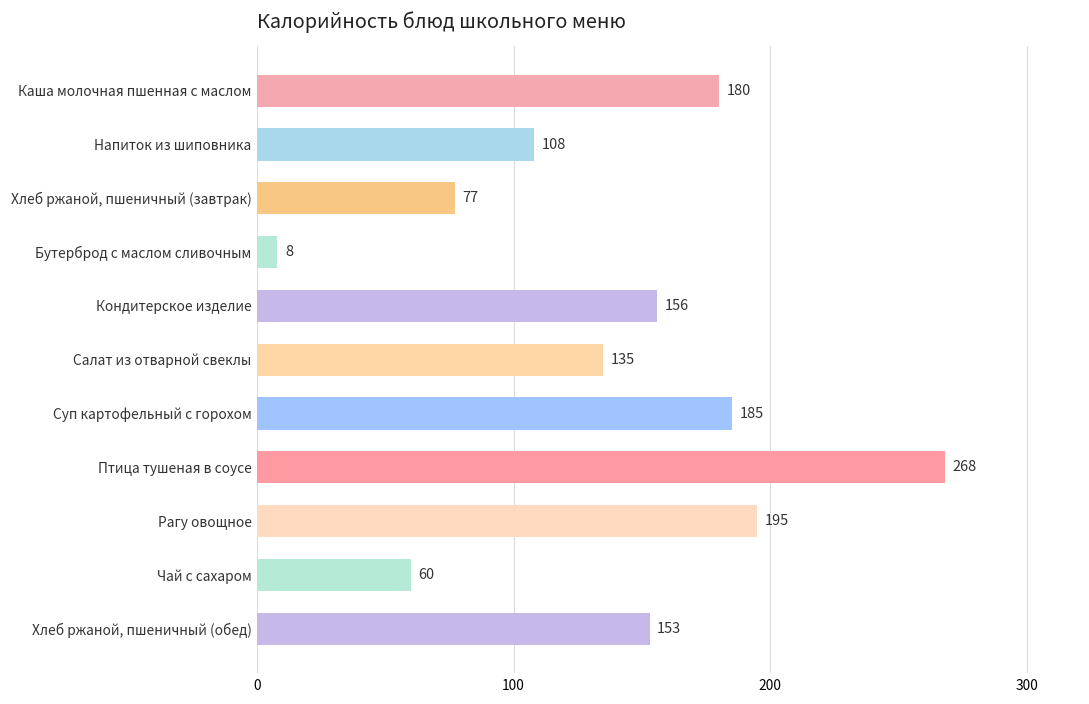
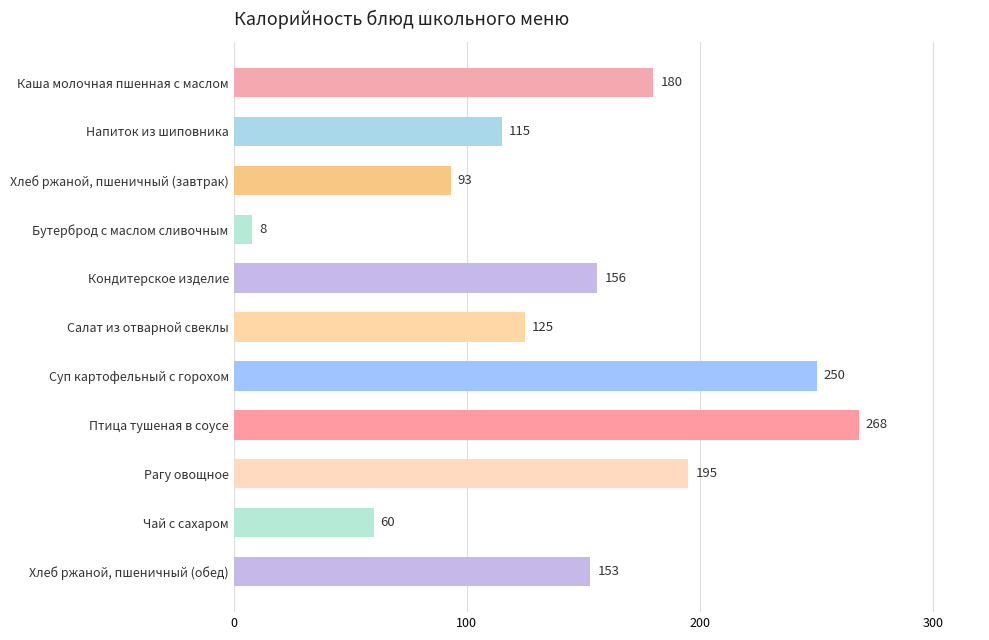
  {
    "Каша молочная пшенная с маслом": 180,
-   "Напиток из шиповника": 108,
-   "Хлеб ржаной, пшеничный (завтрак)": 77,
+   "Напиток из шиповника": 115,
+   "Хлеб ржаной, пшеничный (завтрак)": 93,
    "Бутерброд с маслом сливочным": 8,
    "Кондитерское изделие": 156,
-   "Салат из отварной свеклы": 135,
-   "Суп картофельный с горохом": 185,
+   "Салат из отварной свеклы": 125,
+   "Суп картофельный с горохом": 250,
    "Птица тушеная в соусе": 268,
    "Рагу овощное": 195,
    "Чай с сахаром": 60,
    "Хлеб ржаной, пшеничный (обед)": 153
  }
